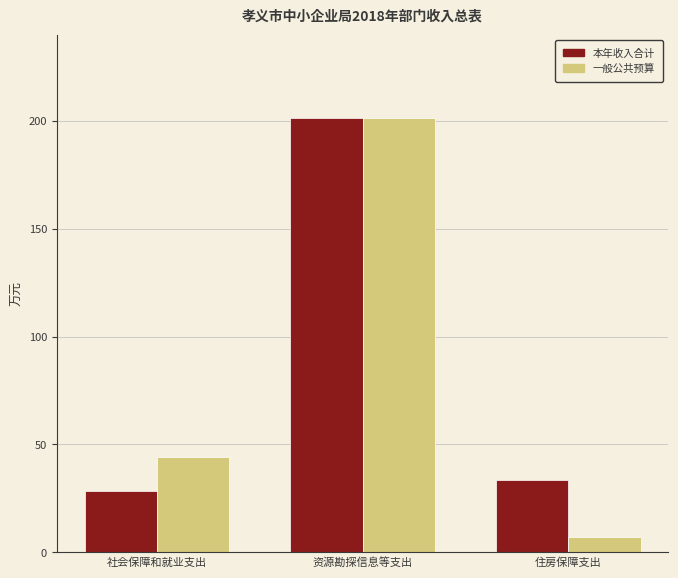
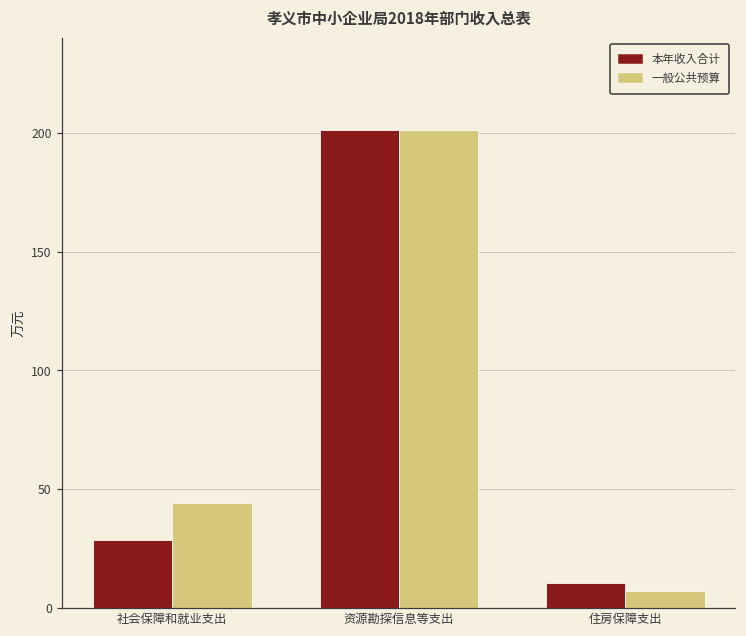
  {
    "本年收入合计": {
      "社会保障和就业支出": 28,
      "资源勘探信息等支出": 201,
-     "住房保障支出": 33
+     "住房保障支出": 11
    },
    "一般公共预算": {
      "社会保障和就业支出": 44,
      "资源勘探信息等支出": 201,
      "住房保障支出": 7
    }
  }
